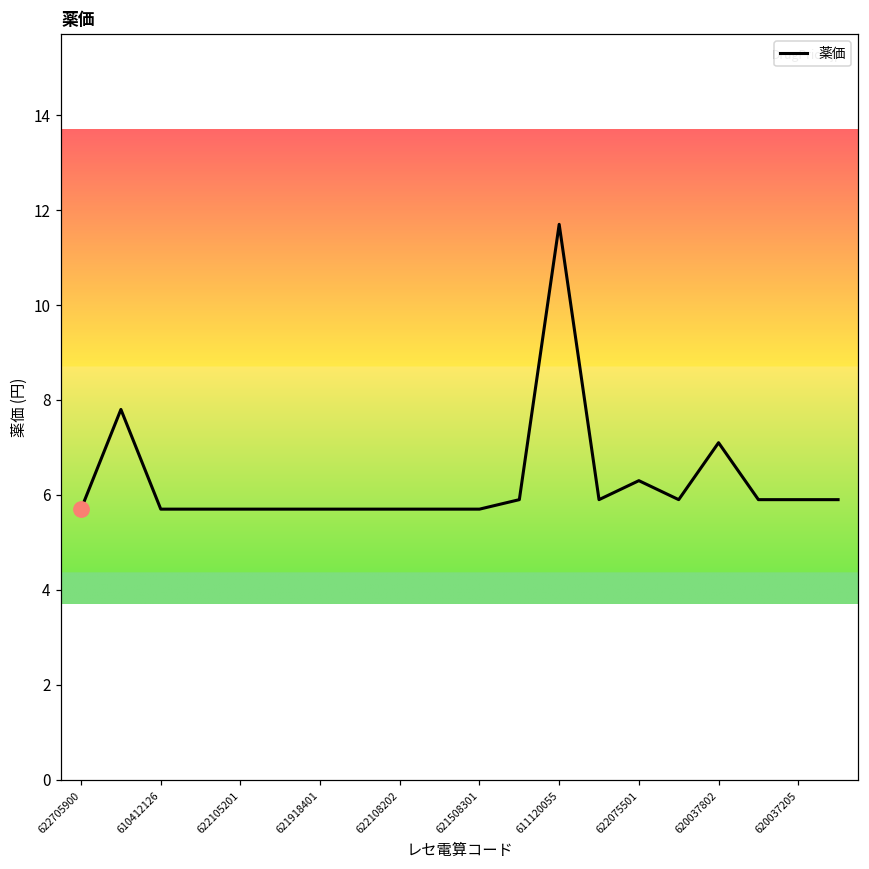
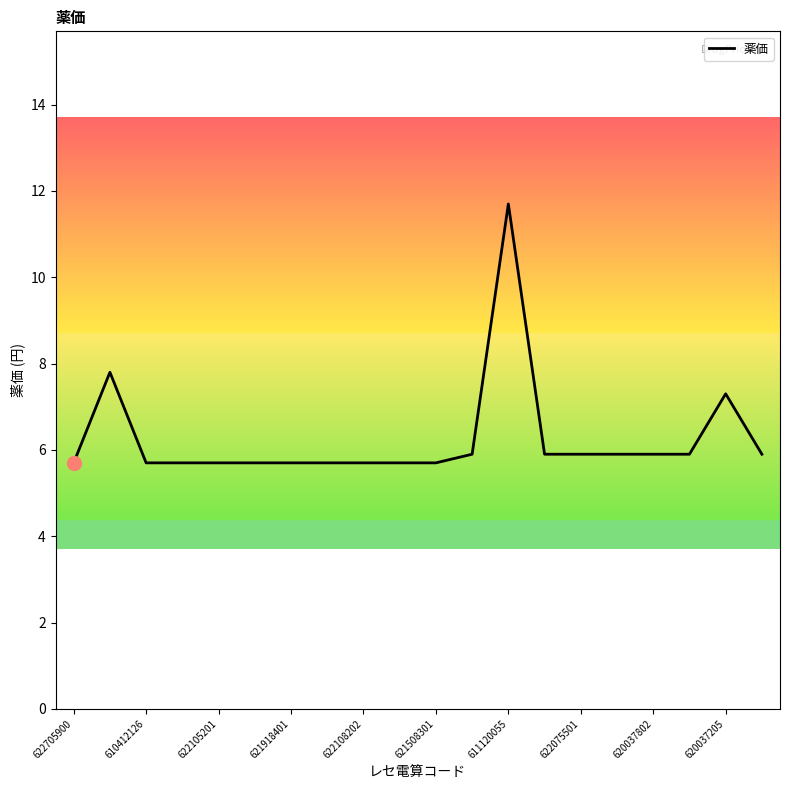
  {
    "薬価": {
      "610412126": 5.7,
      "622105201": 5.7,
      "621918401": 5.7,
      "622108202": 5.7,
      "621508301": 5.7,
      "611120055": 11.7,
-     "622075501": 6.3,
-     "620037802": 7.1,
-     "620037205": 5.9
+     "622075501": 5.9,
+     "620037802": 5.9,
+     "620037205": 7.3
    }
  }
